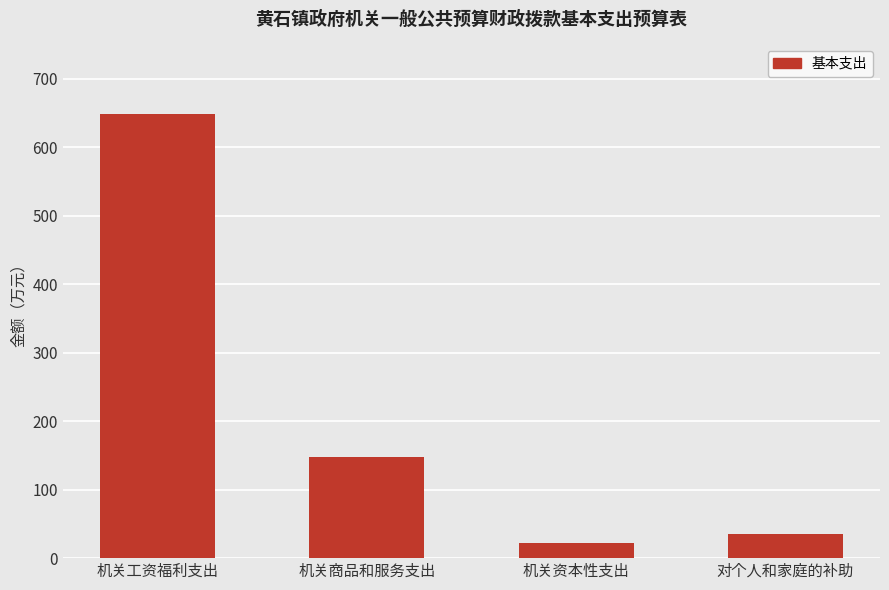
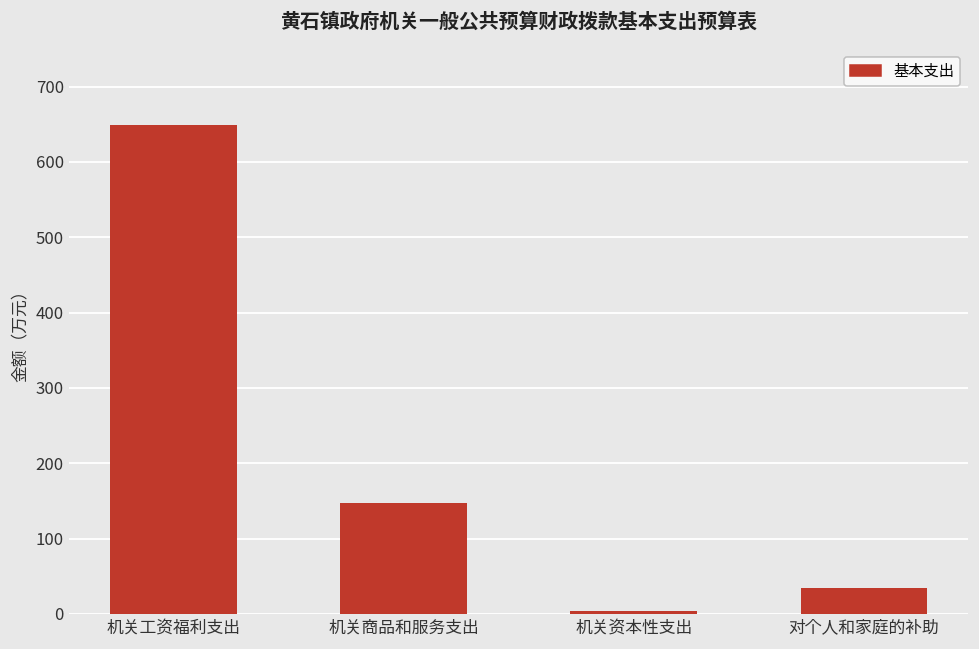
  {
    "机关工资福利支出": 650,
    "机关商品和服务支出": 150,
-   "机关资本性支出": 20,
+   "机关资本性支出": 0,
    "对个人和家庭的补助": 40
  }
